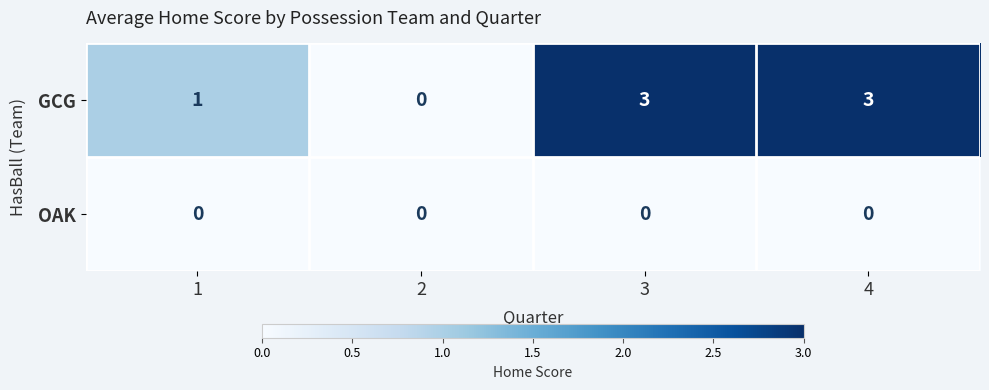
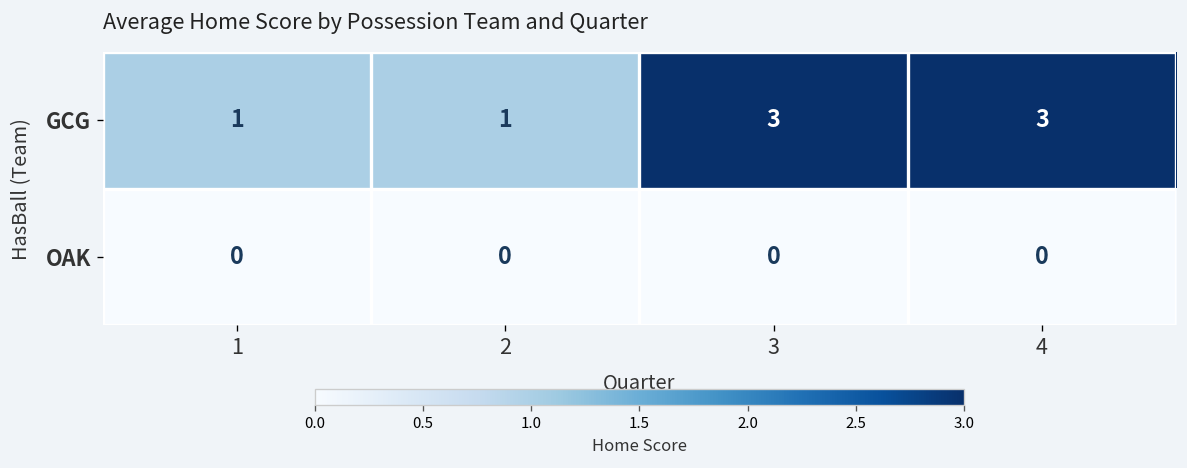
  {
    "GCG": {
      "1": 1,
-     "2": 0,
+     "2": 1,
      "3": 3,
      "4": 3
    },
    "OAK": {
      "1": 0,
      "2": 0,
      "3": 0,
      "4": 0
    }
  }
